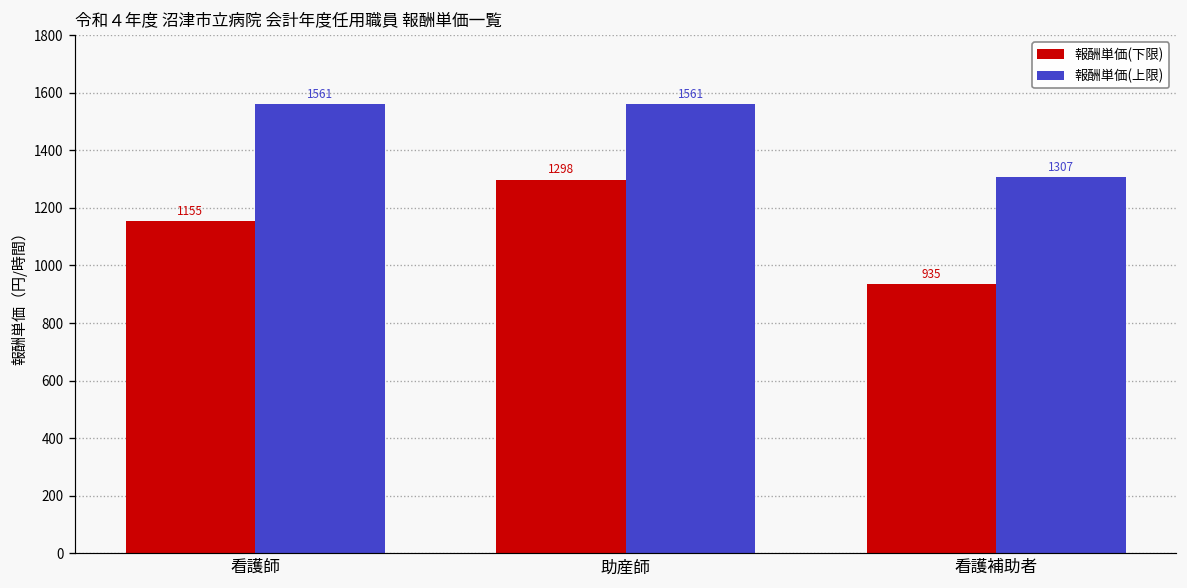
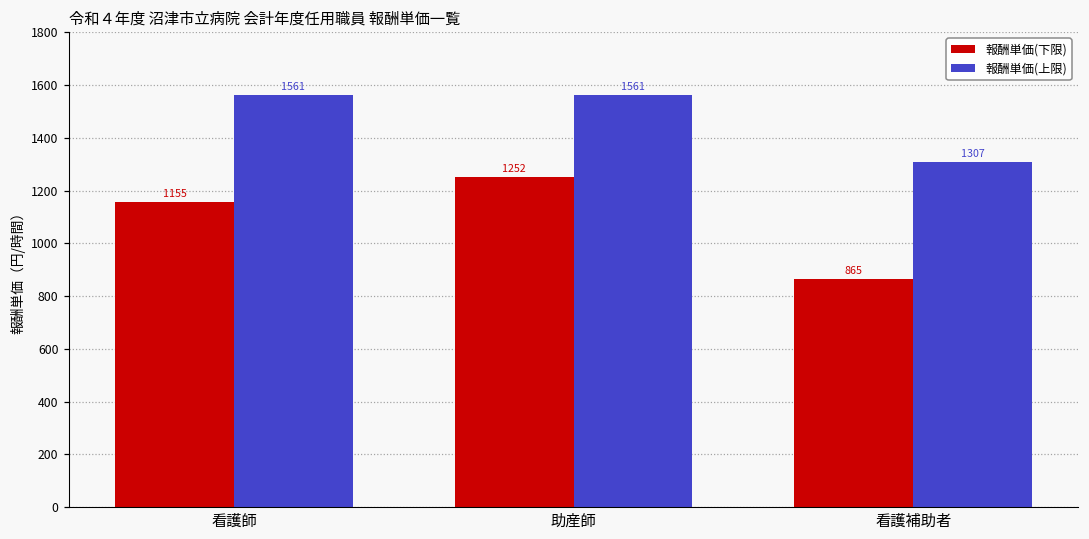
  {
    "報酬単価(下限)": {
      "看護師": 1155,
-     "助産師": 1298,
-     "看護補助者": 935
+     "助産師": 1252,
+     "看護補助者": 865
    },
    "報酬単価(上限)": {
      "看護師": 1561,
      "助産師": 1561,
      "看護補助者": 1307
    }
  }
